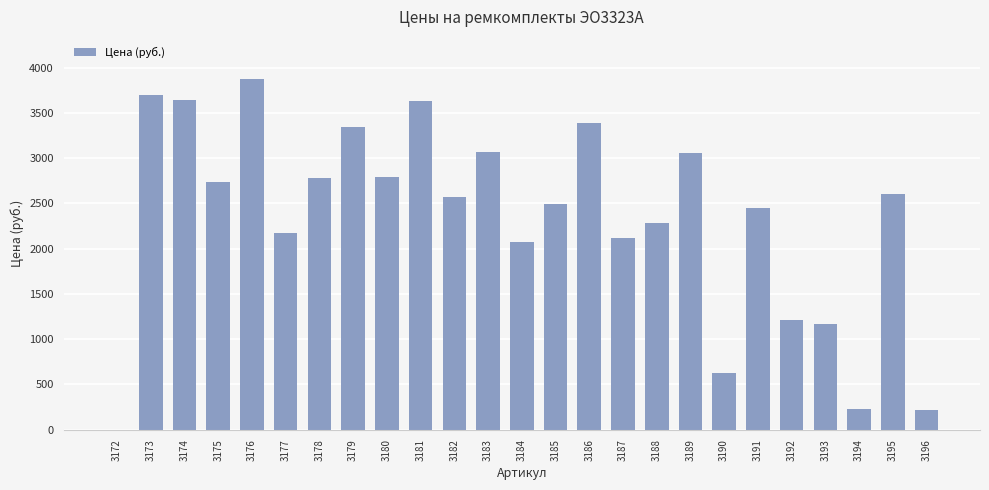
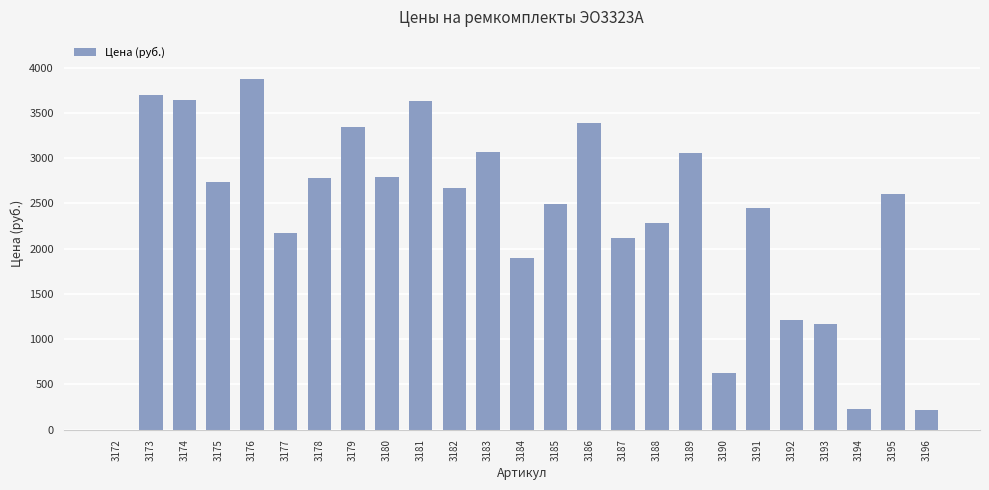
  {
    "3173": 3700,
    "3174": 3600,
    "3175": 2700,
    "3176": 3900,
    "3177": 2200,
    "3178": 2800,
    "3179": 3300,
    "3180": 2800,
    "3181": 3600,
-   "3182": 2600,
+   "3182": 2700,
    "3183": 3100,
-   "3184": 2100,
+   "3184": 1900,
    "3185": 2500,
    "3186": 3400,
    "3187": 2100,
    "3188": 2300,
    "3189": 3100,
    "3190": 600,
    "3191": 2400,
    "3192": 1200,
    "3193": 1200,
    "3194": 200,
    "3195": 2600,
    "3196": 200
  }
